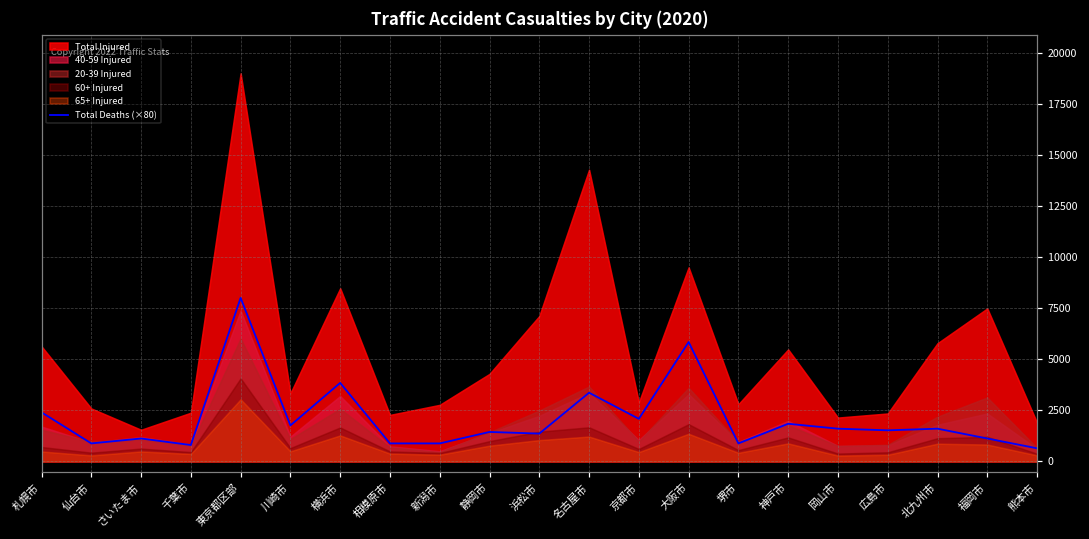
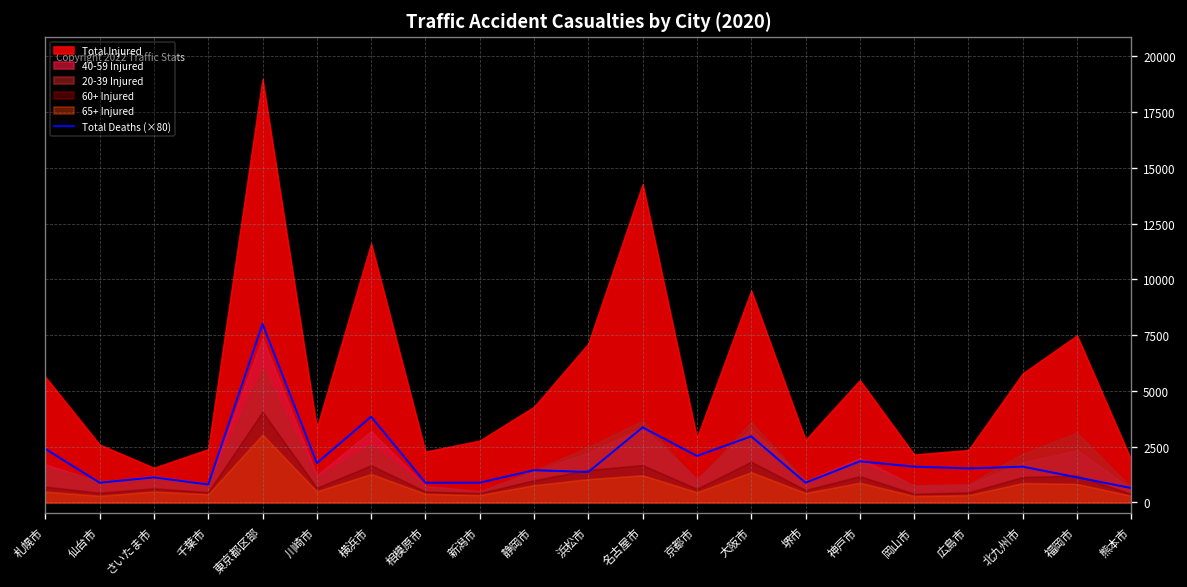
  {
    "Total Deaths (×80)": {
      "札幌市": 2400,
      "東京都区部": 8000,
      "川崎市": 1800,
      "横浜市": 3800,
      "相模原市": 900,
      "新潟市": 900,
      "京都市": 2100,
-     "大阪市": 5800,
+     "大阪市": 3000,
      "岡山市": 1600,
      "広島市": 1500,
      "北九州市": 1600
    },
    "Total Injured": {
      "札幌市": 5600,
      "仙台市": 2600,
      "さいたま市": 1500,
      "千葉市": 2400,
      "東京都区部": 19000,
      "川崎市": 3300,
-     "横浜市": 8500,
+     "横浜市": 11600,
      "相模原市": 2300,
      "新潟市": 2800,
      "静岡市": 4300,
      "浜松市": 7100,
      "名古屋市": 14300,
      "京都市": 2900,
      "大阪市": 9500,
      "堺市": 2800,
      "神戸市": 5500,
      "岡山市": 2100,
      "広島市": 2300,
      "北九州市": 5800,
      "福岡市": 7500,
      "熊本市": 1900
    },
    "60+ Injured": {
      "札幌市": 700,
      "さいたま市": 600,
      "東京都区部": 4100,
      "川崎市": 700,
      "横浜市": 1700,
      "静岡市": 1000,
      "名古屋市": 1700,
      "京都市": 600,
      "大阪市": 1800,
      "神戸市": 1200,
      "北九州市": 1100
    }
  }
